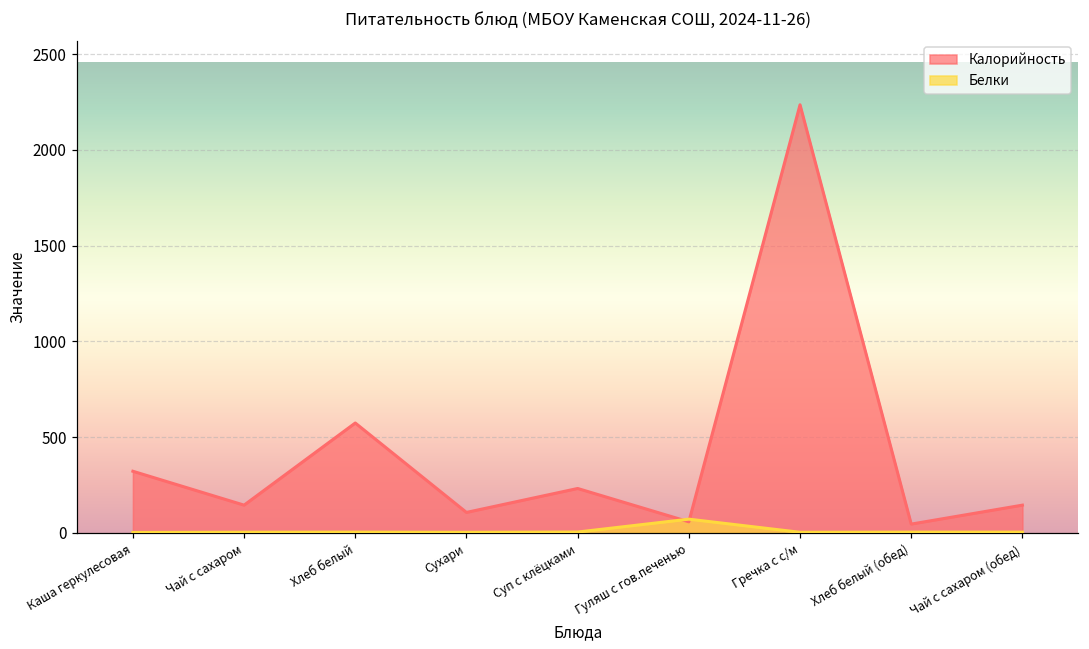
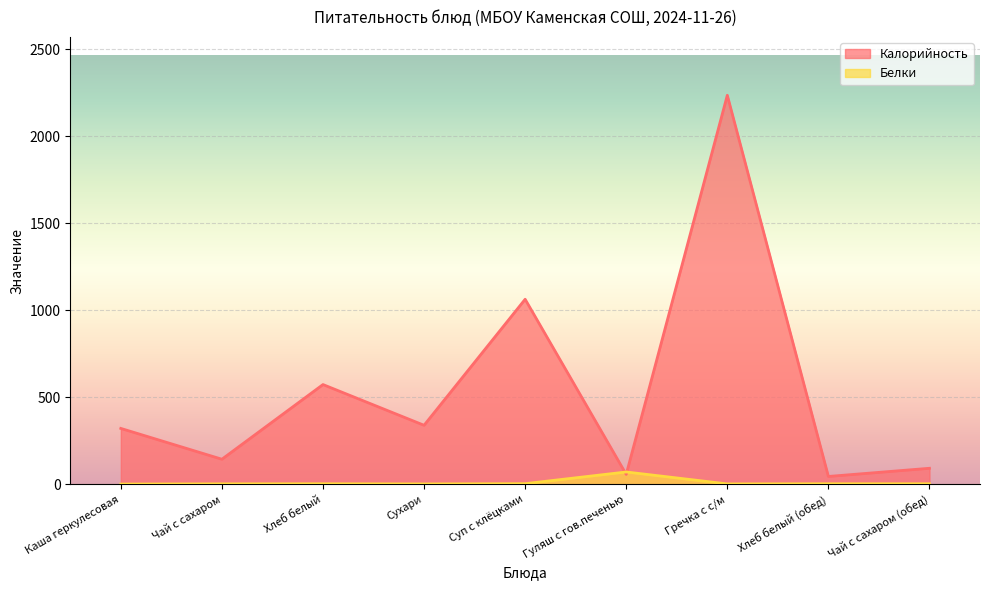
  {
    "Калорийность": {
      "Каша геркулесовая": 320,
      "Чай с сахаром": 150,
      "Хлеб белый": 570,
-     "Сухари": 110,
-     "Суп с клёцками": 230,
+     "Сухари": 340,
+     "Суп с клёцками": 1060,
      "Гречка с с/м": 2240,
      "Хлеб белый (обед)": 50,
-     "Чай с сахаром (обед)": 150
+     "Чай с сахаром (обед)": 90
    },
    "Белки": {
      "Каша геркулесовая": 0,
      "Чай с сахаром": 0,
      "Хлеб белый": 0,
      "Сухари": 0,
      "Суп с клёцками": 0,
      "Гречка с с/м": 0,
      "Хлеб белый (обед)": 0,
      "Чай с сахаром (обед)": 0
    }
  }
